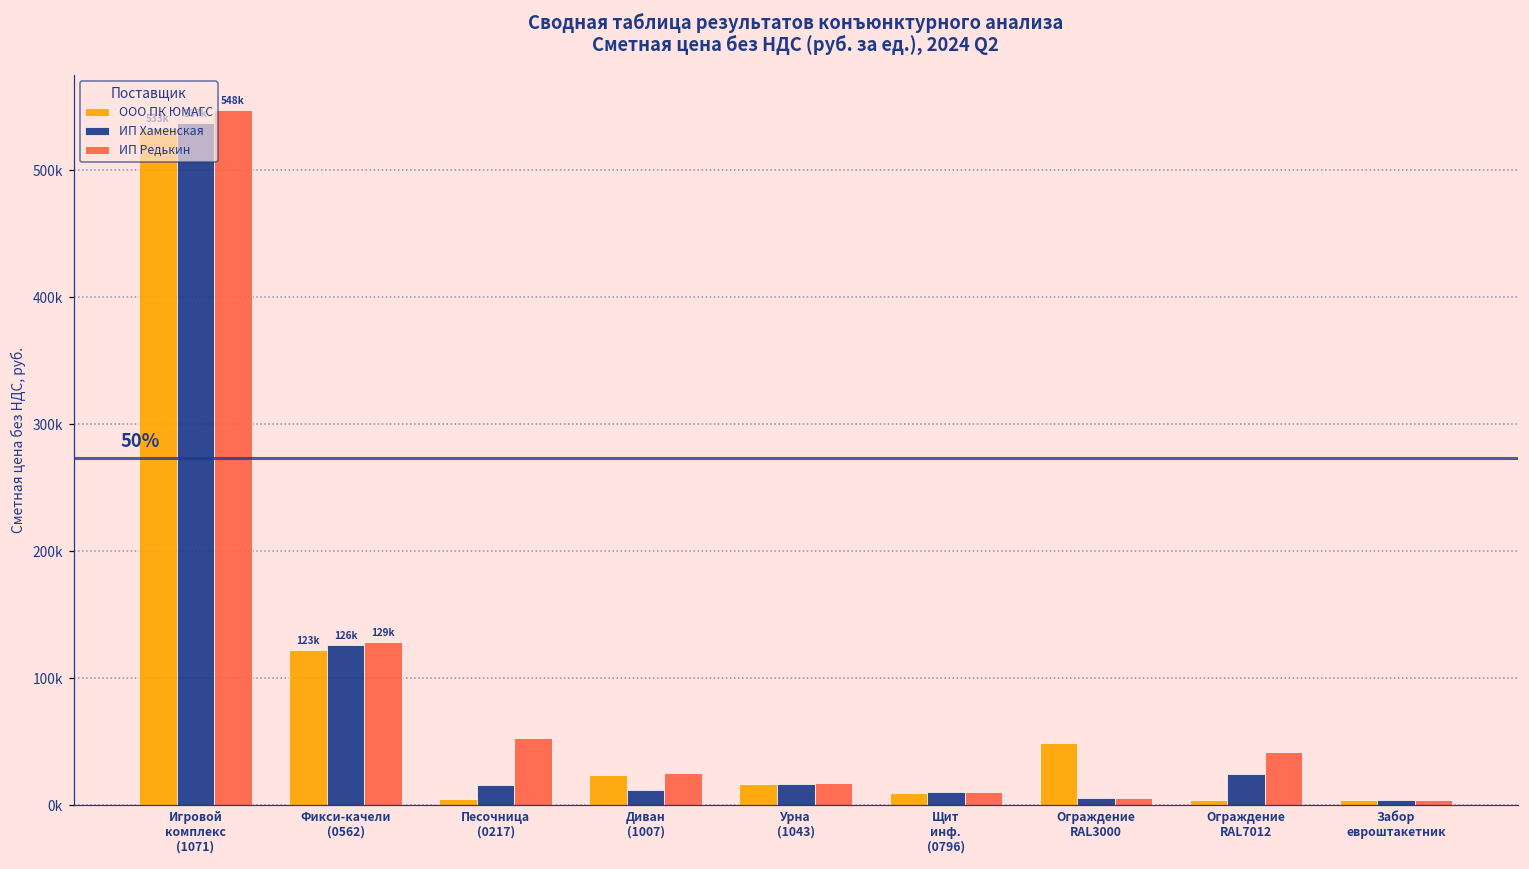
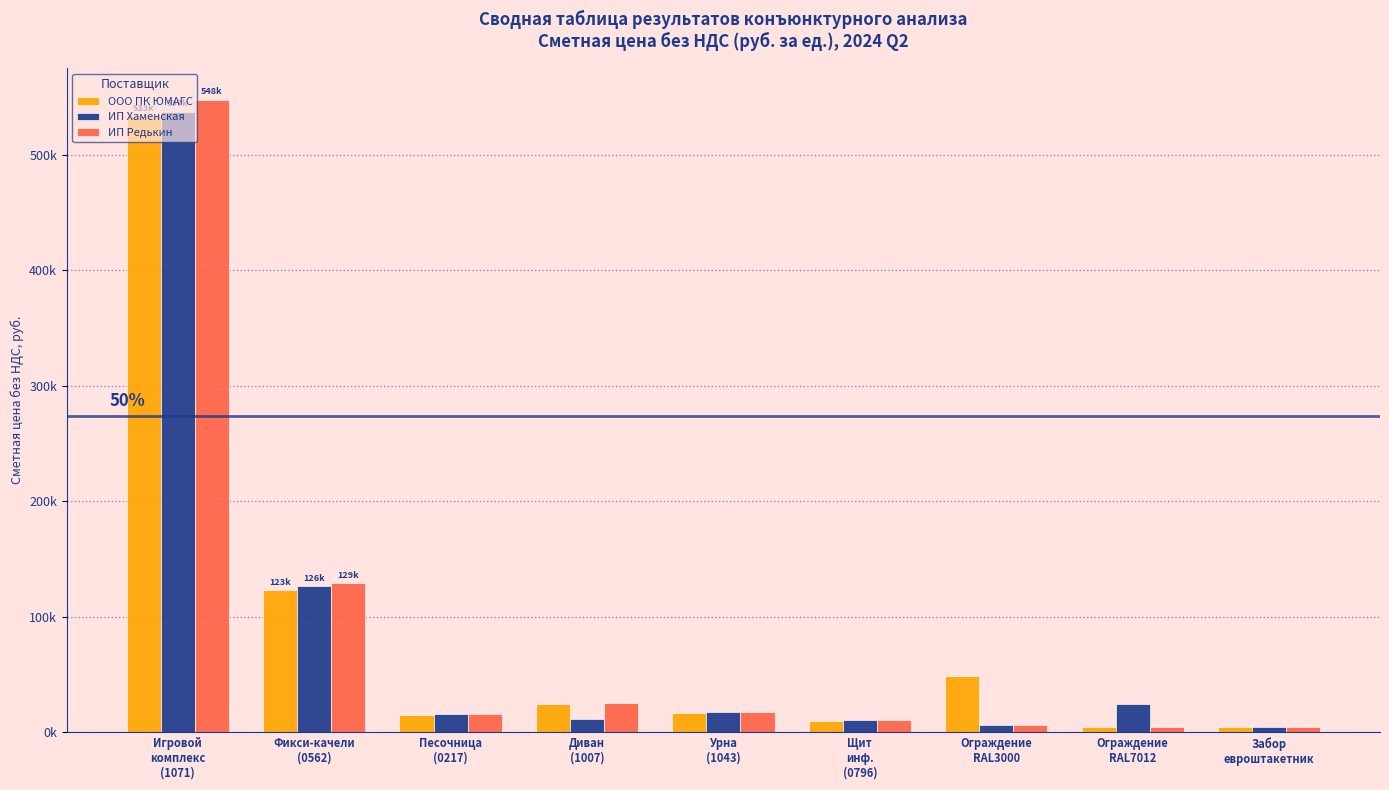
  {
    "ООО ПК ЮМАГС": {
-     "Песочница (0217)": "5000",
+     "Песочница (0217)": "15000",
      "Диван (1007)": "24000",
      "Урна (1043)": "17000",
      "Щит инф. (0796)": "10000",
      "Ограждение RAL3000": "49000",
      "Ограждение RAL7012": "4000",
      "Забор евроштакетник": "4000"
    },
    "ИП Хаменская": {
      "Фикси-качели (0562)": "126k"
    },
    "ИП Редькин": {
-     "Песочница (0217)": "53000",
+     "Песочница (0217)": "16000",
      "Диван (1007)": "25000",
      "Урна (1043)": "17000",
      "Щит инф. (0796)": "10000",
      "Ограждение RAL3000": "6000",
-     "Ограждение RAL7012": "42000",
+     "Ограждение RAL7012": "4000",
      "Забор евроштакетник": "5000"
    }
  }
